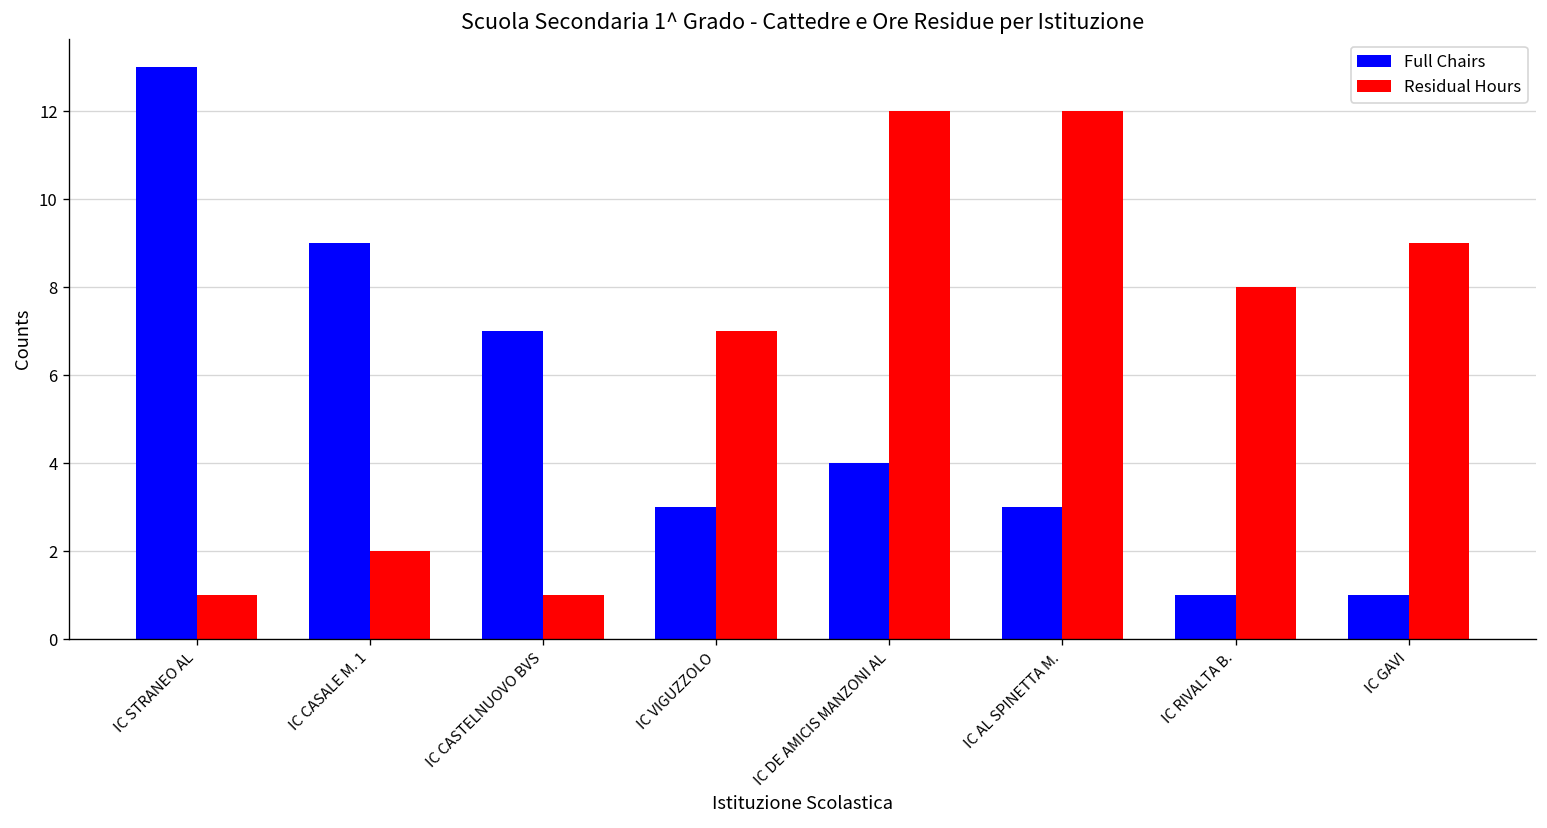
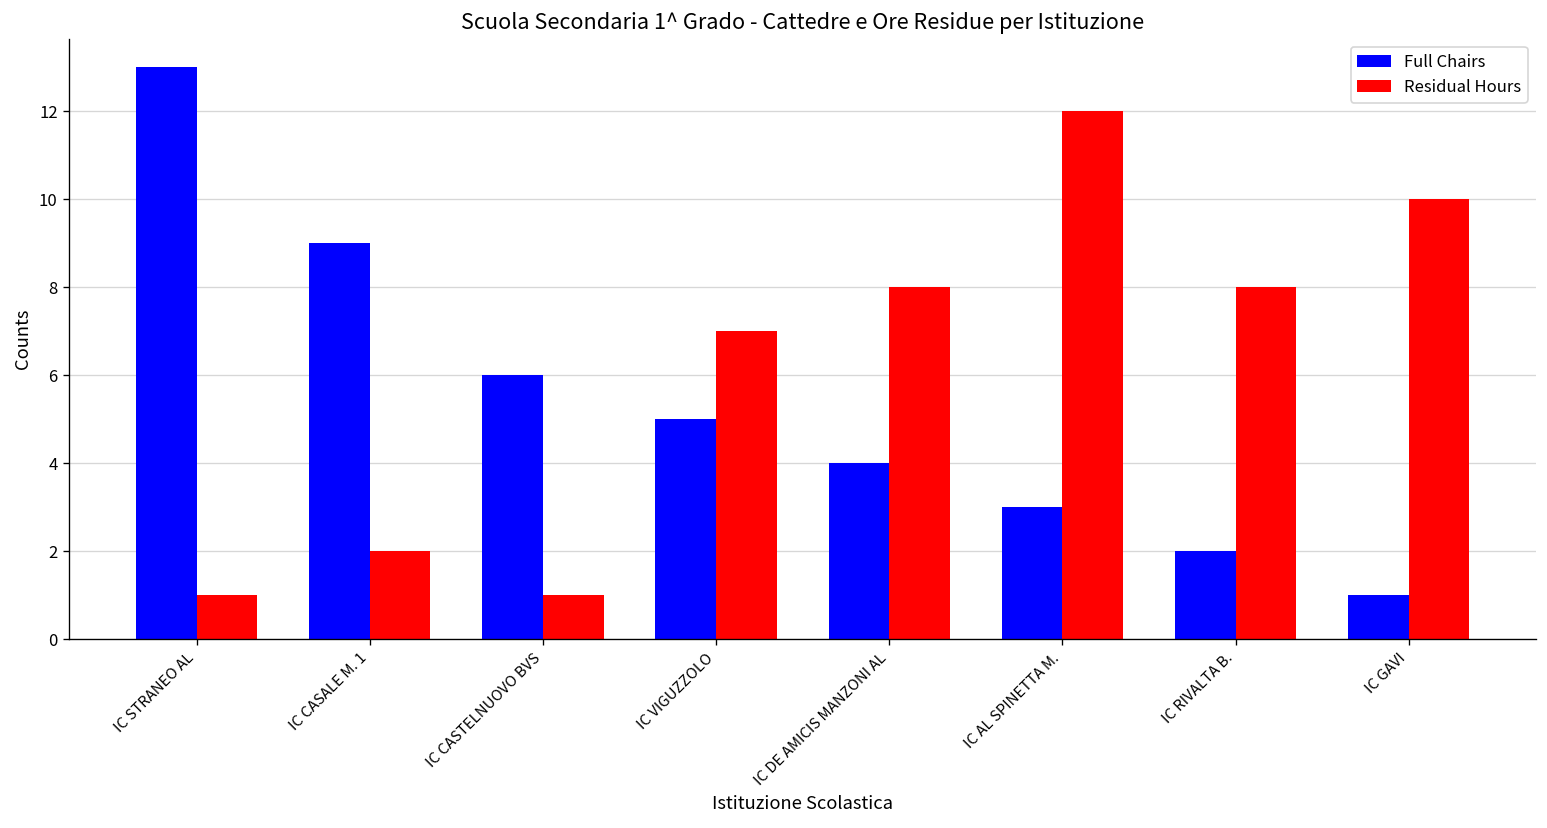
  {
    "Full Chairs": {
      "IC STRANEO AL": 13,
      "IC CASALE M. 1": 9,
-     "IC CASTELNUOVO BVS": 7,
-     "IC VIGUZZOLO": 3,
+     "IC CASTELNUOVO BVS": 6,
+     "IC VIGUZZOLO": 5,
      "IC DE AMICIS MANZONI AL": 4,
      "IC AL SPINETTA M.": 3,
-     "IC RIVALTA B.": 1,
+     "IC RIVALTA B.": 2,
      "IC GAVI": 1
    },
    "Residual Hours": {
      "IC STRANEO AL": 1,
      "IC CASALE M. 1": 2,
      "IC CASTELNUOVO BVS": 1,
      "IC VIGUZZOLO": 7,
-     "IC DE AMICIS MANZONI AL": 12,
+     "IC DE AMICIS MANZONI AL": 8,
      "IC AL SPINETTA M.": 12,
      "IC RIVALTA B.": 8,
-     "IC GAVI": 9
+     "IC GAVI": 10
    }
  }
